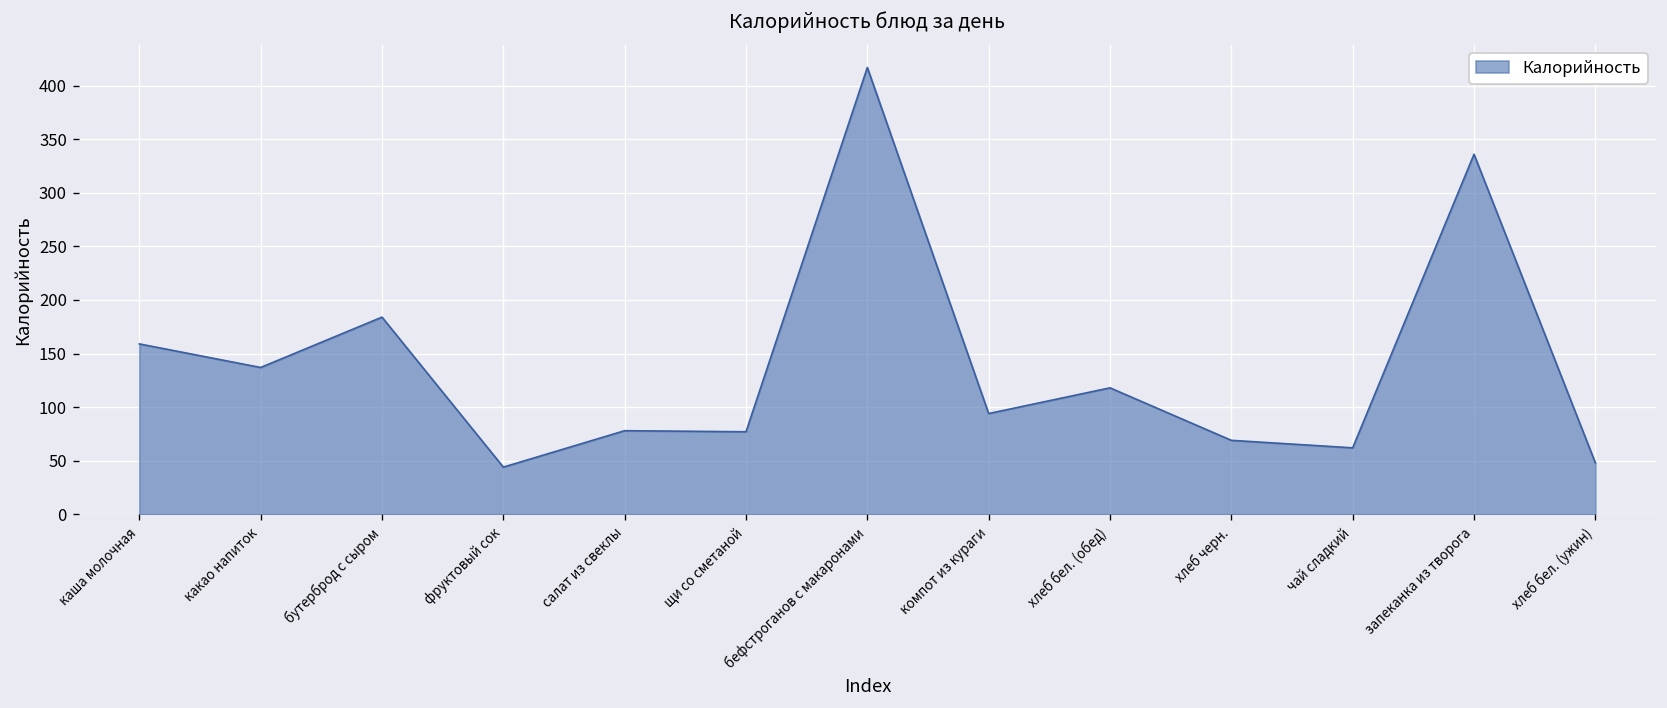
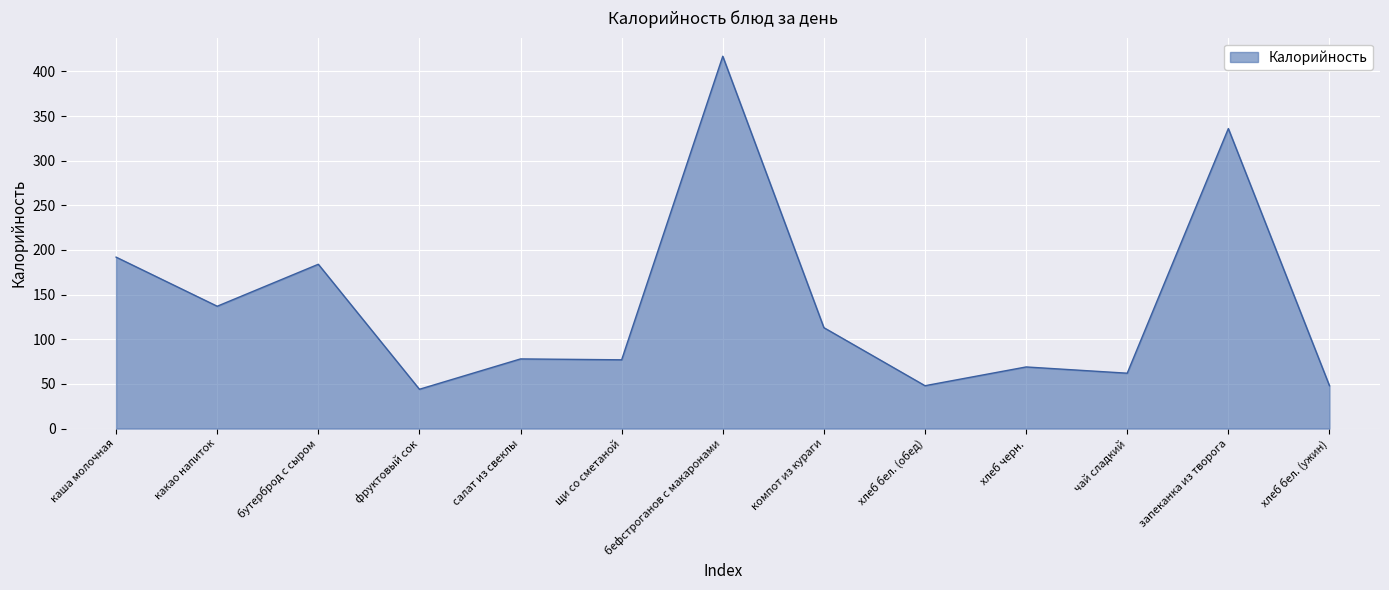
  {
-   "каша молочная": 160,
+   "каша молочная": 190,
    "какао напиток": 140,
    "бутерброд с сыром": 180,
    "фруктовый сок": 40,
    "салат из свеклы": 80,
    "щи со сметаной": 80,
    "бефстроганов с макаронами": 420,
-   "компот из кураги": 90,
-   "хлеб бел. (обед)": 120,
+   "компот из кураги": 110,
+   "хлеб бел. (обед)": 50,
    "хлеб черн.": 70,
    "чай сладкий": 60,
    "запеканка из творога": 340,
    "хлеб бел. (ужин)": 50
  }
